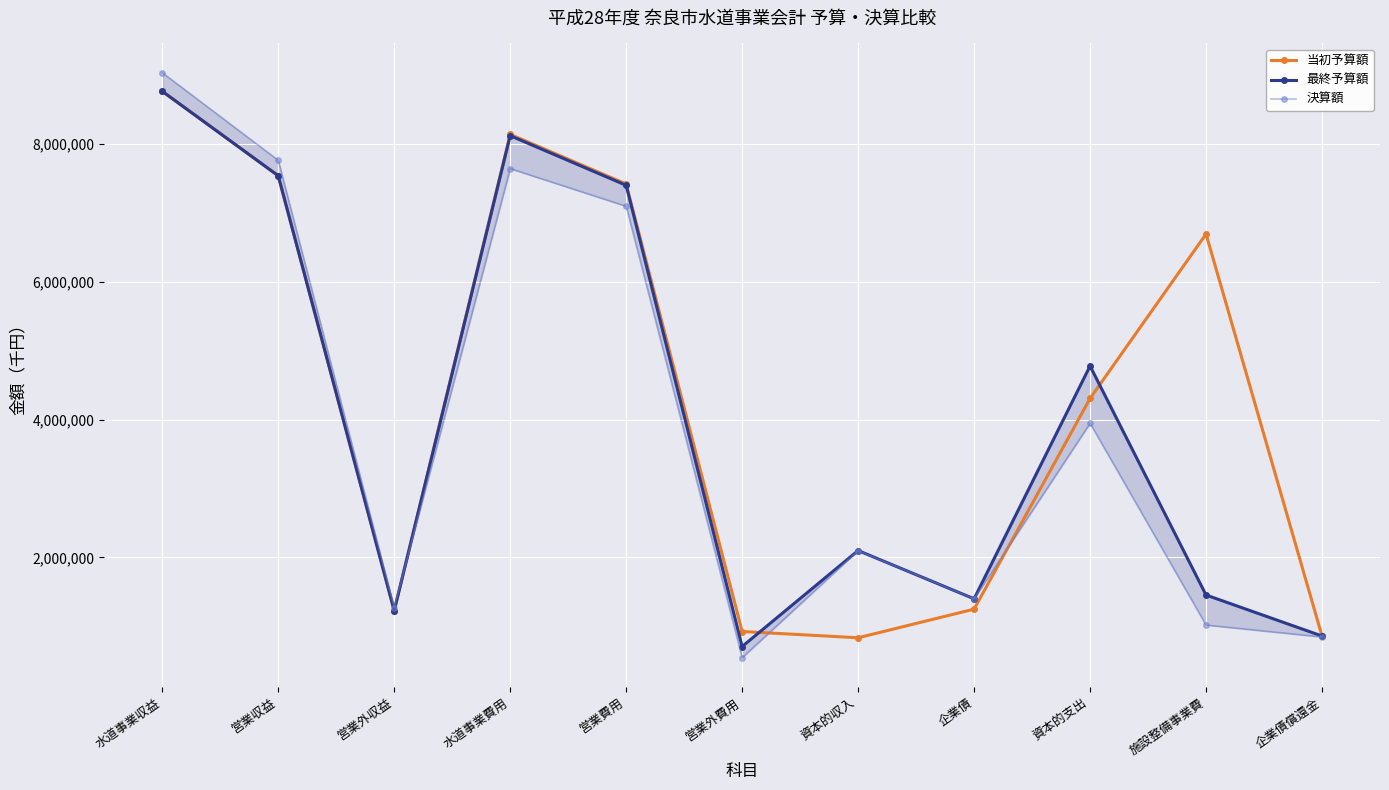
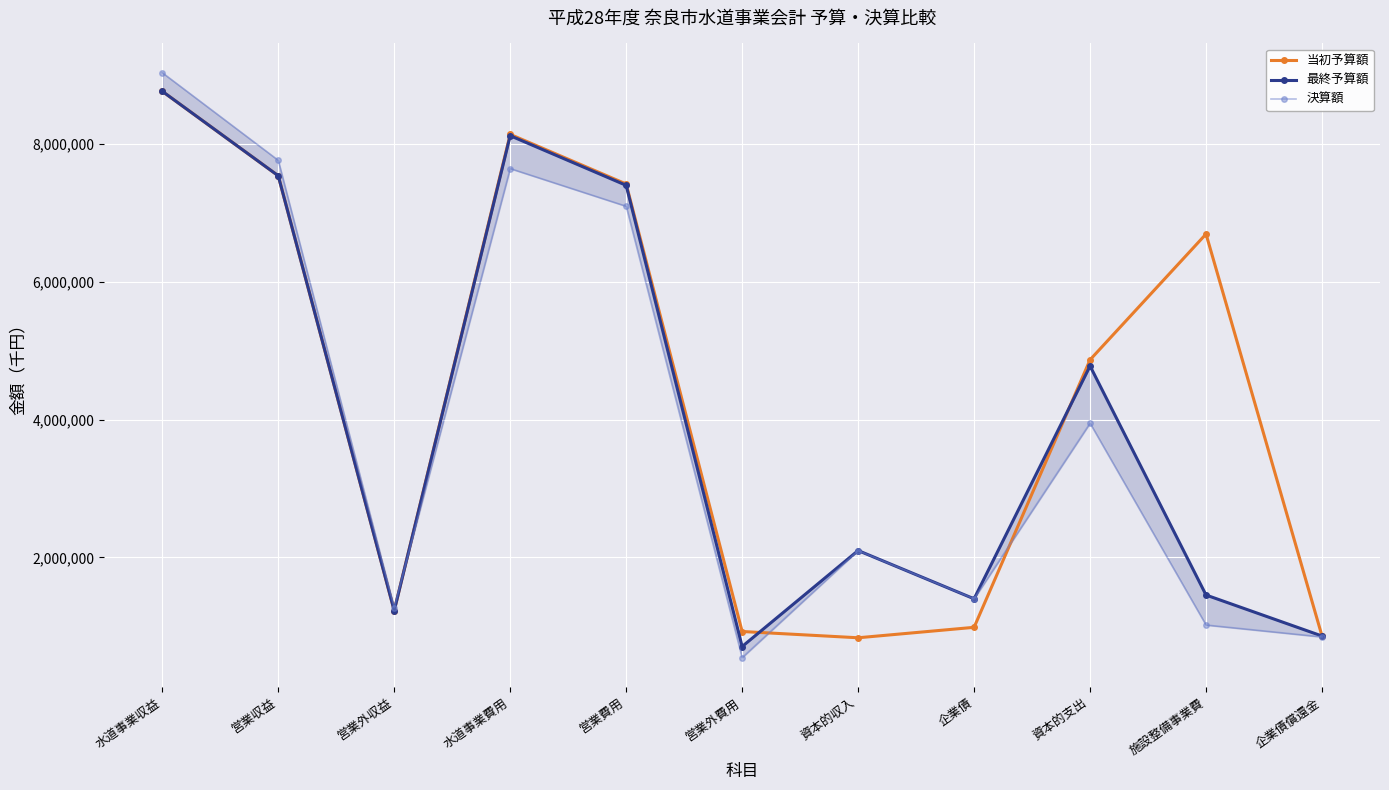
  {
    "当初予算額": {
      "営業外費用": "900,000",
      "資本的収入": "800,000",
-     "企業債": "1,200,000",
-     "資本的支出": "4,300,000",
+     "企業債": "1,000,000",
+     "資本的支出": "4,900,000",
      "施設整備事業費": "6,700,000"
    }
  }
